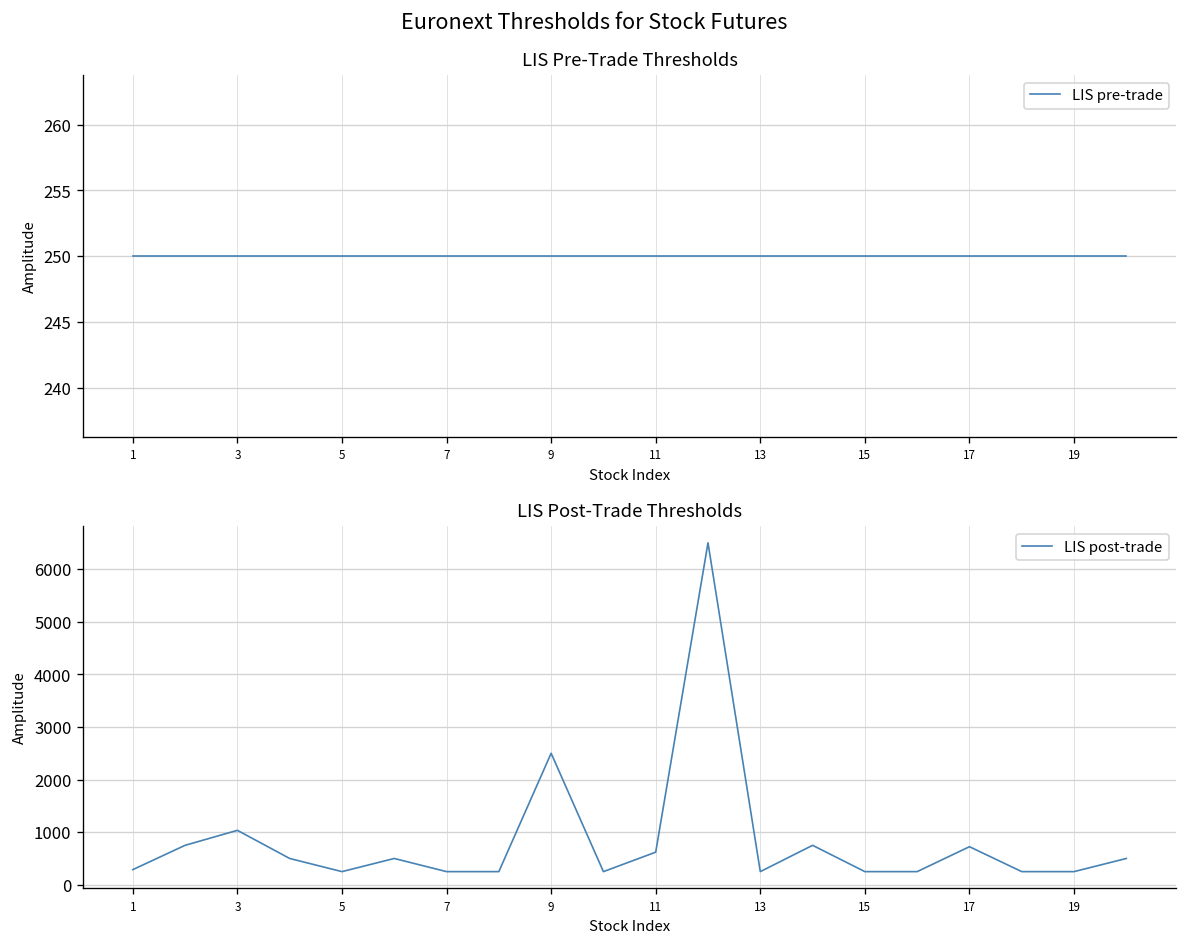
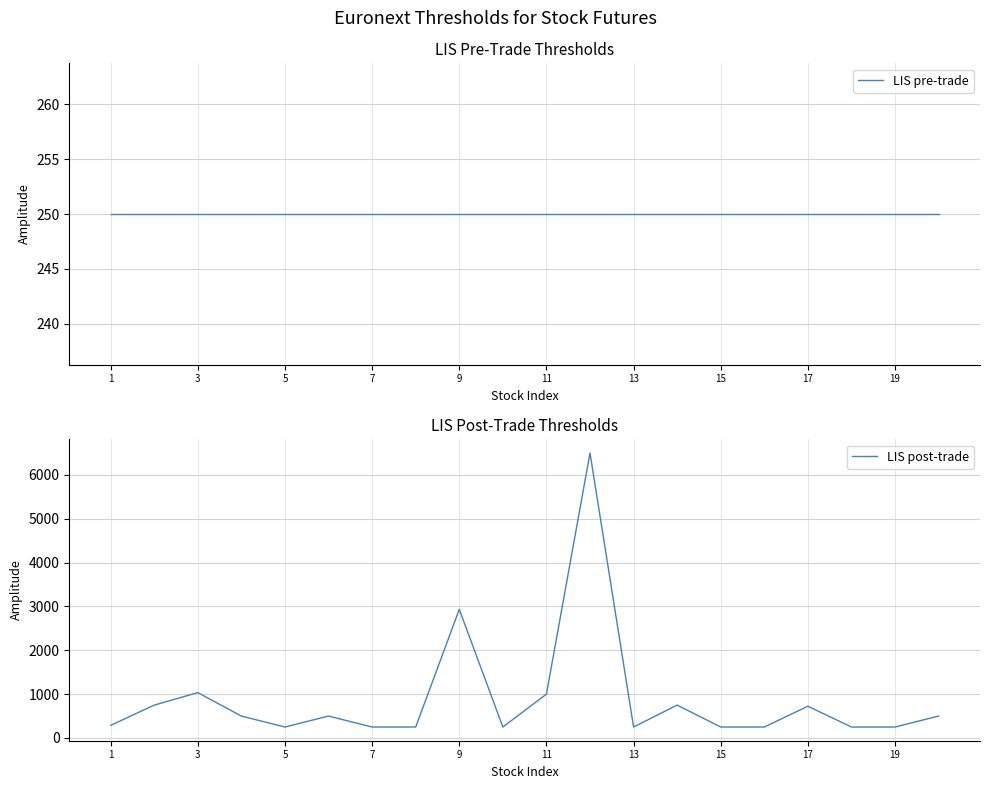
  {
    "LIS Pre-Trade Thresholds": {
      "1": 250.0,
      "3": 250.0,
      "5": 250.0,
      "7": 250.0,
      "9": 250.0,
      "11": 250.0,
      "13": 250.0,
      "15": 250.0,
      "17": 250.0,
      "19": 250.0
    },
    "LIS Post-Trade Thresholds": {
      "1": 300,
      "3": 1000,
      "5": 300,
      "7": 300,
-     "9": 2500,
-     "11": 600,
+     "9": 2900,
+     "11": 1000,
      "13": 300,
      "15": 300,
      "17": 700,
      "19": 300
    }
  }
